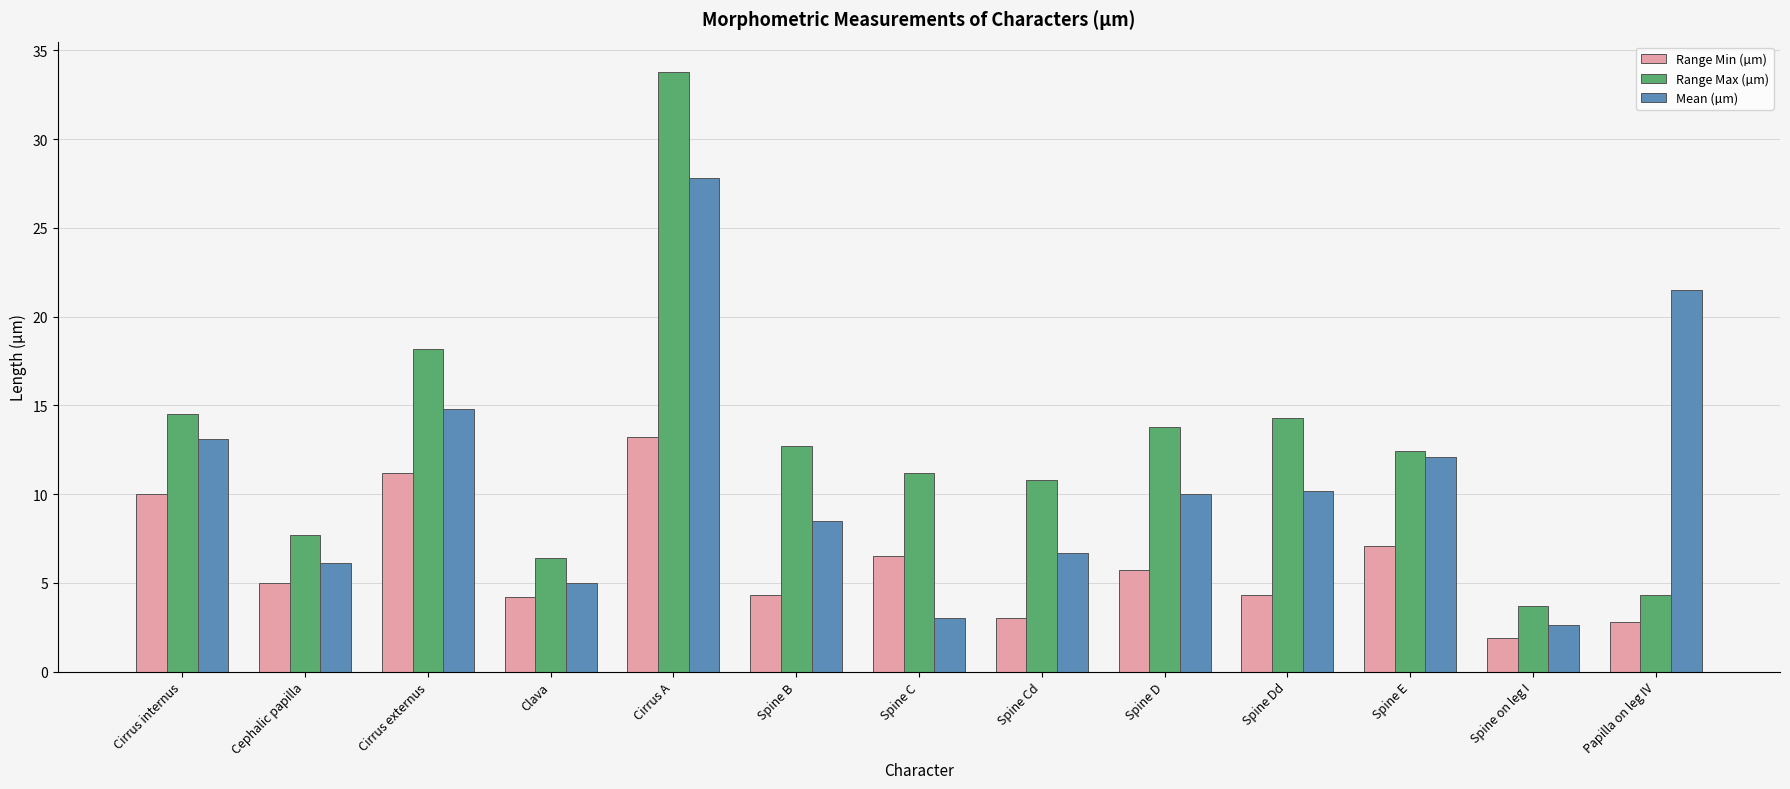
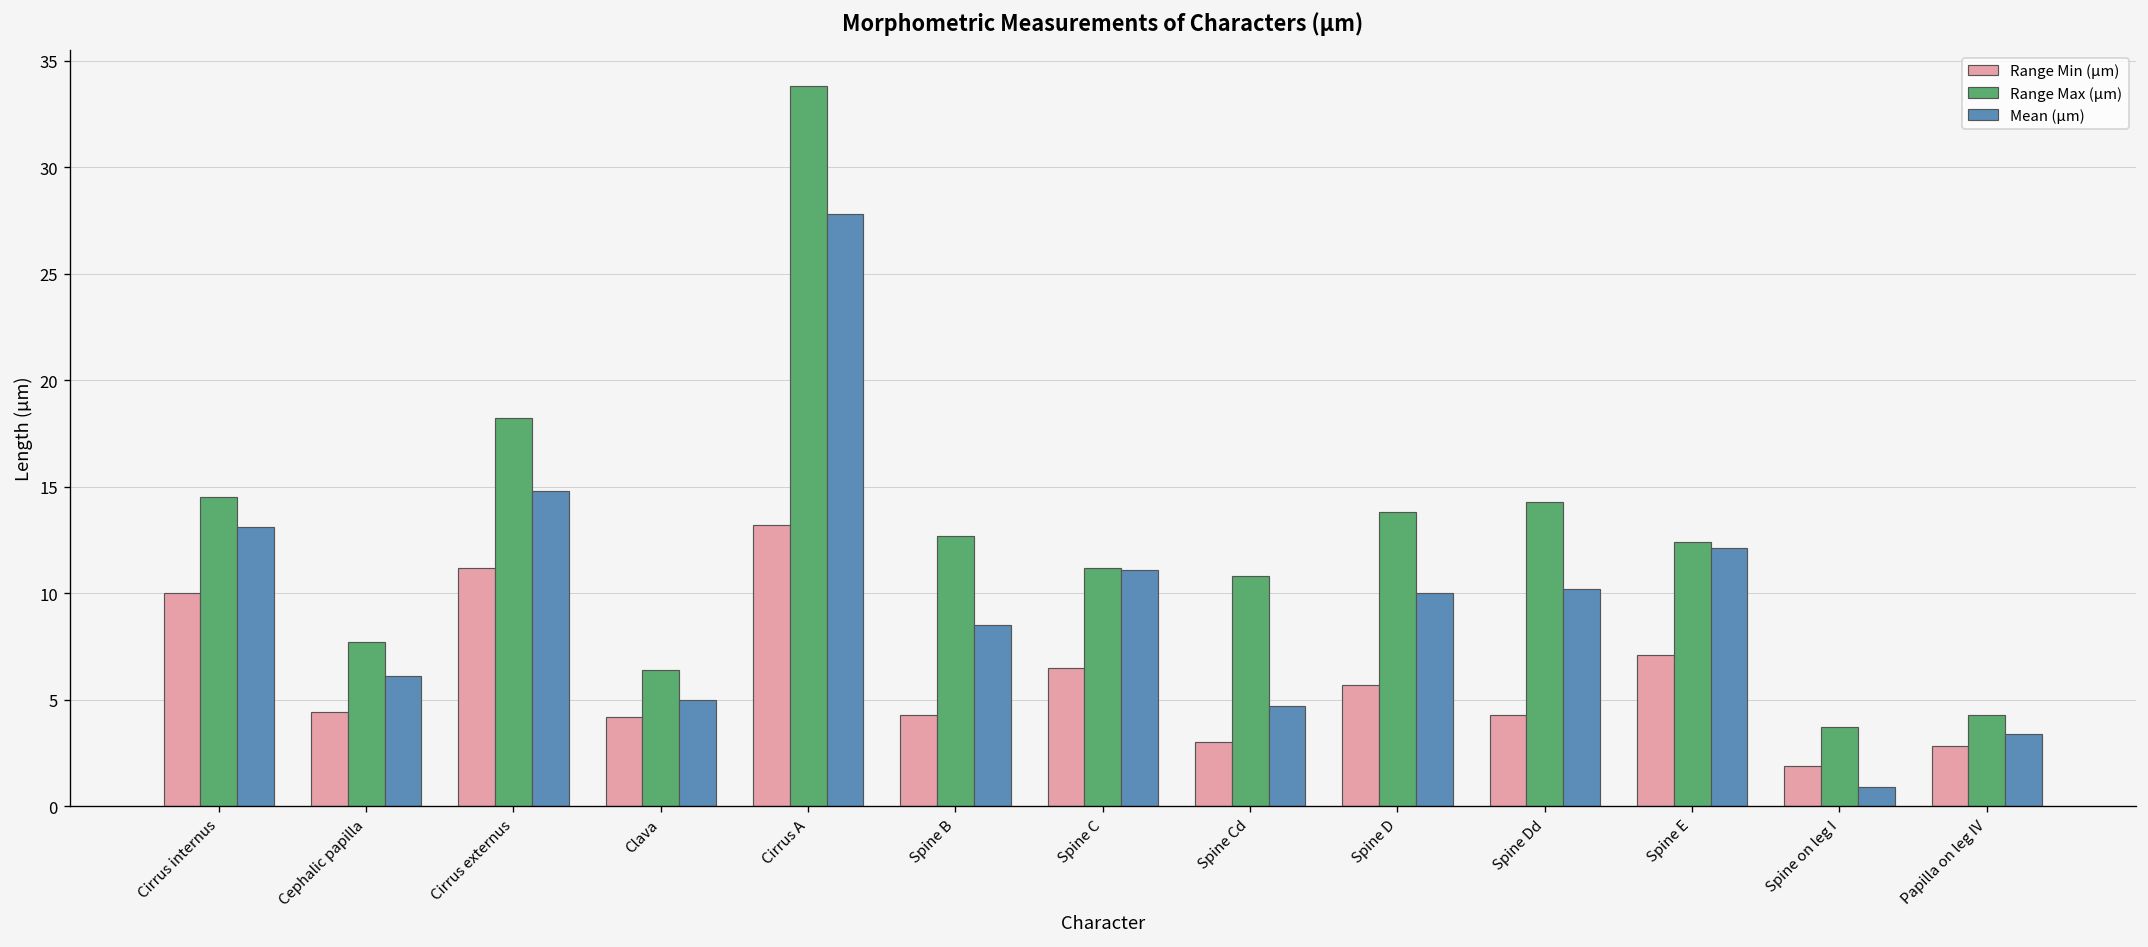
  {
    "Range Min (µm)": {
      "Cirrus internus": 10.0,
-     "Cephalic papilla": 5.0,
+     "Cephalic papilla": 4.4,
      "Cirrus externus": 11.2,
      "Clava": 4.2,
      "Cirrus A": 13.2,
      "Spine B": 4.3,
      "Spine C": 6.5,
      "Spine Cd": 3.0,
      "Spine D": 5.7,
      "Spine Dd": 4.3,
      "Spine E": 7.1,
      "Spine on leg I": 1.9,
      "Papilla on leg IV": 2.8
    },
    "Range Max (µm)": {
      "Cirrus internus": 14.5,
      "Cephalic papilla": 7.7,
      "Cirrus externus": 18.2,
      "Clava": 6.4,
      "Cirrus A": 33.8,
      "Spine B": 12.7,
      "Spine C": 11.2,
      "Spine Cd": 10.8,
      "Spine D": 13.8,
      "Spine Dd": 14.3,
      "Spine E": 12.4,
      "Spine on leg I": 3.7,
      "Papilla on leg IV": 4.3
    },
    "Mean (µm)": {
      "Cirrus internus": 13.1,
      "Cephalic papilla": 6.1,
      "Cirrus externus": 14.8,
      "Clava": 5.0,
      "Cirrus A": 27.8,
      "Spine B": 8.5,
-     "Spine C": 3.0,
-     "Spine Cd": 6.7,
+     "Spine C": 11.1,
+     "Spine Cd": 4.7,
      "Spine D": 10.0,
      "Spine Dd": 10.2,
      "Spine E": 12.1,
-     "Spine on leg I": 2.6,
-     "Papilla on leg IV": 21.5
+     "Spine on leg I": 0.9,
+     "Papilla on leg IV": 3.4
    }
  }
